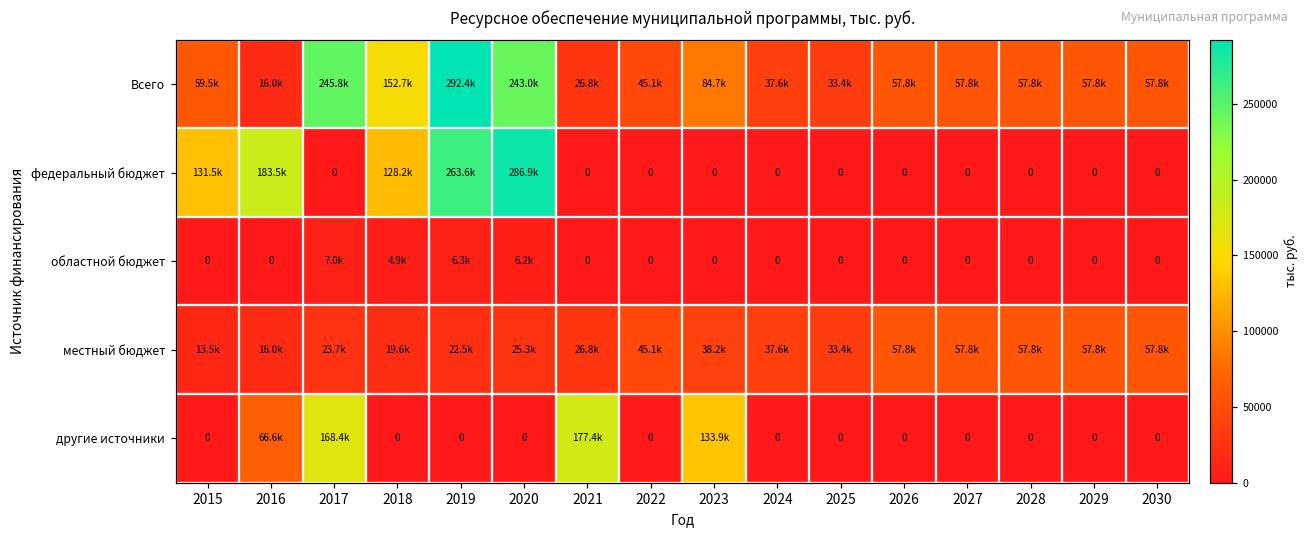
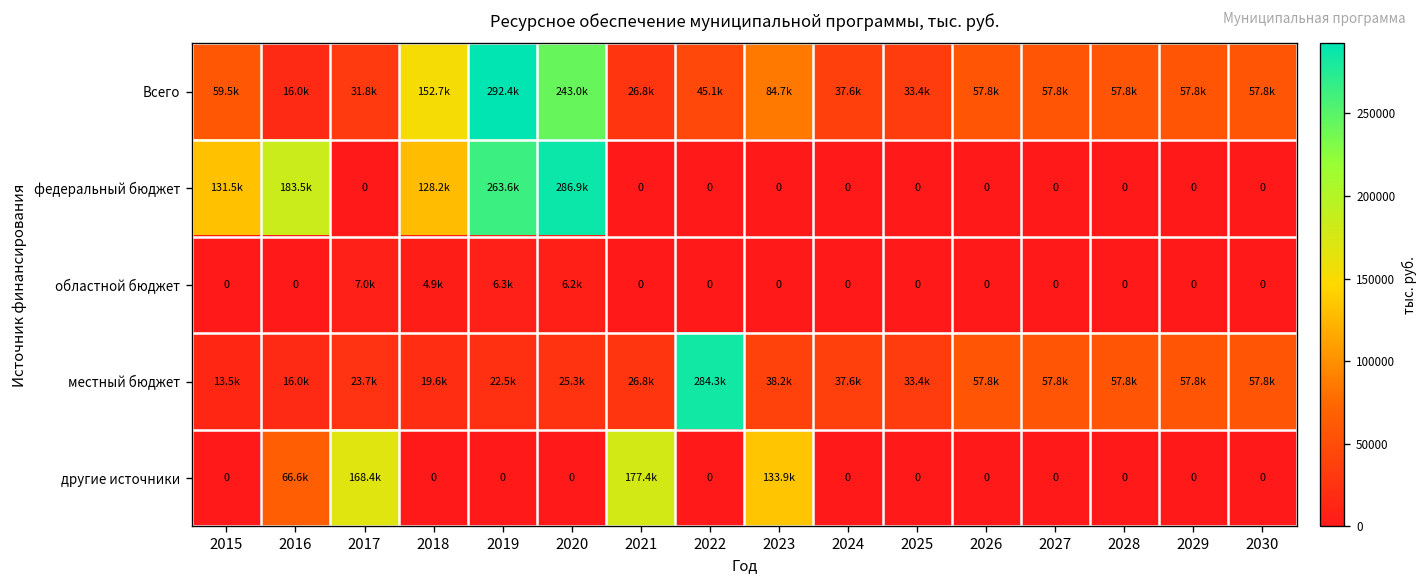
  {
    "Всего": {
      "2015": "59.5k",
      "2016": "16.0k",
-     "2017": "245.8k",
+     "2017": "31.8k",
      "2018": "152.7k",
      "2019": "292.4k",
      "2020": "243.0k",
      "2021": "26.8k",
      "2022": "45.1k",
      "2023": "84.7k",
      "2024": "37.6k",
      "2025": "33.4k",
      "2026": "57.8k",
      "2027": "57.8k",
      "2028": "57.8k",
      "2029": "57.8k",
      "2030": "57.8k"
    },
    "федеральный бюджет": {
      "2015": "131.5k",
      "2016": "183.5k",
      "2017": "0",
      "2018": "128.2k",
      "2019": "263.6k",
      "2020": "286.9k",
      "2021": "0",
      "2022": "0",
      "2023": "0",
      "2024": "0",
      "2025": "0",
      "2026": "0",
      "2027": "0",
      "2028": "0",
      "2029": "0",
      "2030": "0"
    },
    "областной бюджет": {
      "2015": "0",
      "2016": "0",
      "2017": "7.0k",
      "2018": "4.9k",
      "2019": "6.3k",
      "2020": "6.2k",
      "2021": "0",
      "2022": "0",
      "2023": "0",
      "2024": "0",
      "2025": "0",
      "2026": "0",
      "2027": "0",
      "2028": "0",
      "2029": "0",
      "2030": "0"
    },
    "местный бюджет": {
      "2015": "13.5k",
      "2016": "16.0k",
      "2017": "23.7k",
      "2018": "19.6k",
      "2019": "22.5k",
      "2020": "25.3k",
      "2021": "26.8k",
-     "2022": "45.1k",
+     "2022": "284.3k",
      "2023": "38.2k",
      "2024": "37.6k",
      "2025": "33.4k",
      "2026": "57.8k",
      "2027": "57.8k",
      "2028": "57.8k",
      "2029": "57.8k",
      "2030": "57.8k"
    },
    "другие источники": {
      "2015": "0",
      "2016": "66.6k",
      "2017": "168.4k",
      "2018": "0",
      "2019": "0",
      "2020": "0",
      "2021": "177.4k",
      "2022": "0",
      "2023": "133.9k",
      "2024": "0",
      "2025": "0",
      "2026": "0",
      "2027": "0",
      "2028": "0",
      "2029": "0",
      "2030": "0"
    }
  }
